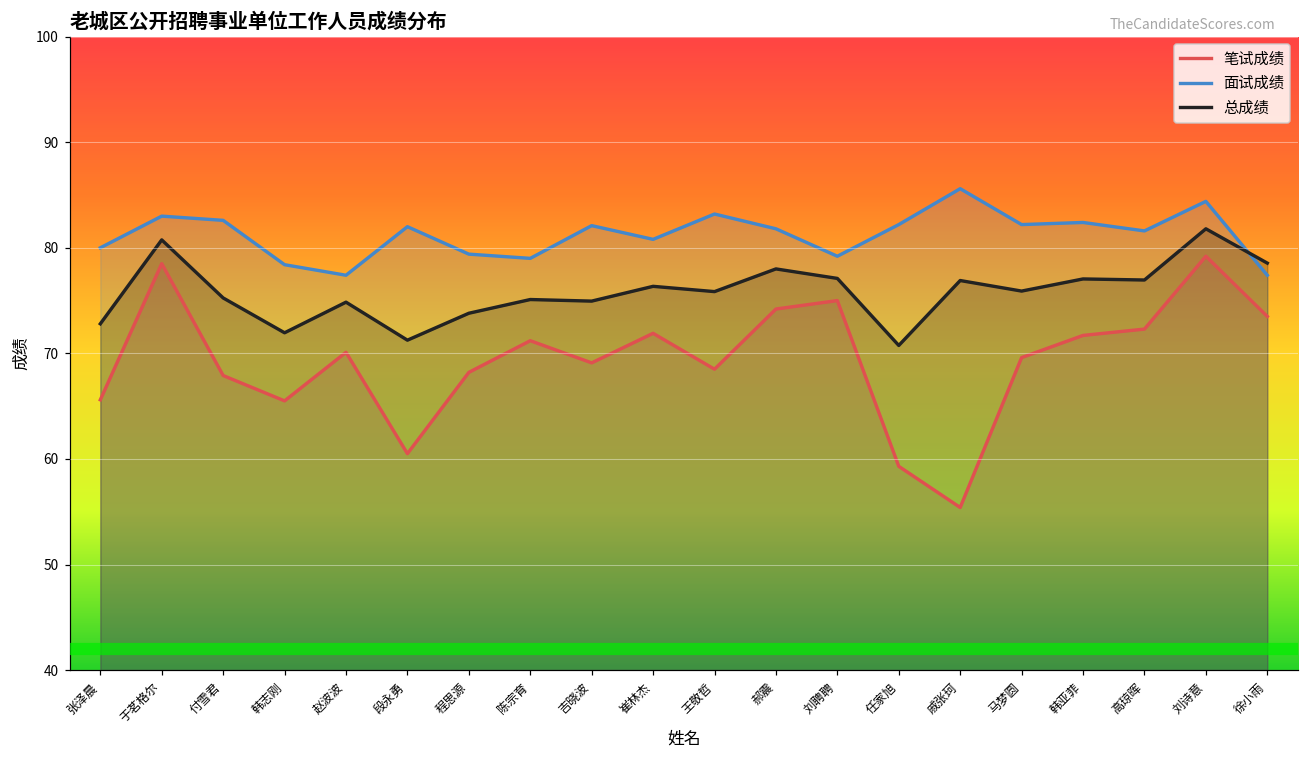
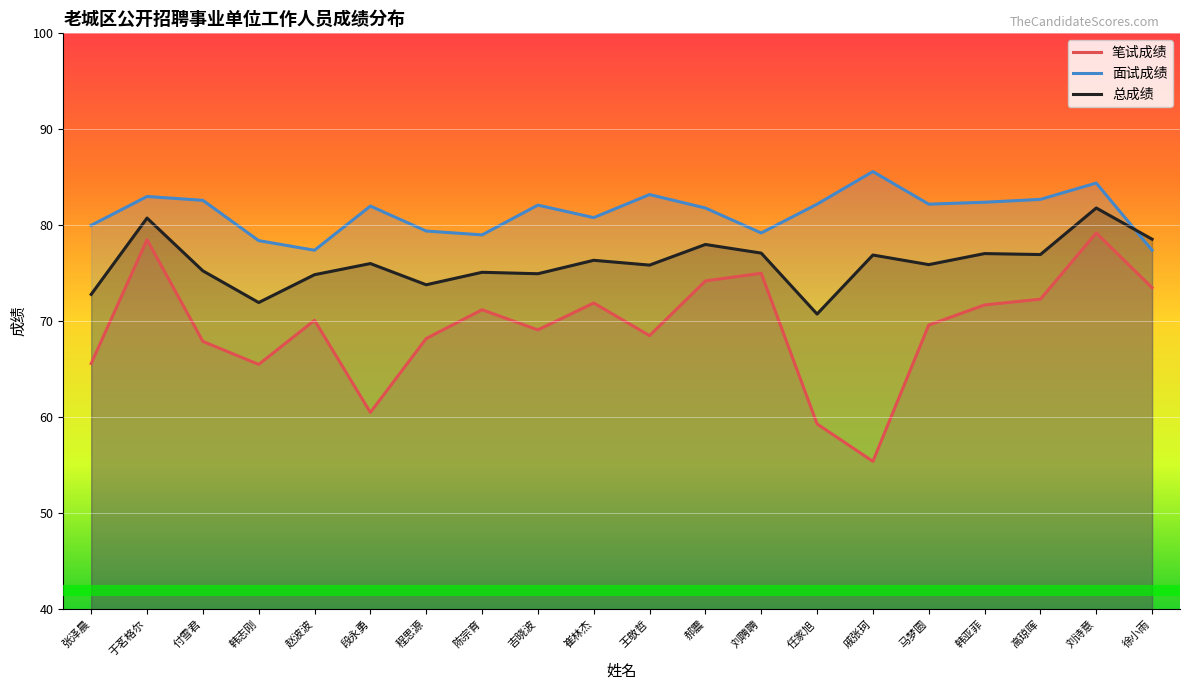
  {
    "笔试成绩": {
      "张泽晨": 66,
      "于茗格尔": 79,
      "付雪君": 68,
      "韩志刚": 66,
      "赵波波": 70,
      "段永勇": 61,
      "程思源": 68,
      "陈宗育": 71,
      "吉晓波": 69,
      "崔林杰": 72,
      "王敬哲": 69,
      "郝震": 74,
      "刘聘聘": 75,
      "任家旭": 59,
      "戚张珂": 55,
      "马梦圆": 70,
      "韩亚菲": 72,
      "高琼晖": 72,
      "刘诗意": 79,
      "徐小雨": 74
    },
    "面试成绩": {
      "张泽晨": 80,
      "于茗格尔": 83,
      "付雪君": 83,
      "韩志刚": 78,
      "赵波波": 77,
      "段永勇": 82,
      "程思源": 79,
      "陈宗育": 79,
      "吉晓波": 82,
      "崔林杰": 81,
      "王敬哲": 83,
      "郝震": 82,
      "刘聘聘": 79,
      "任家旭": 82,
      "戚张珂": 86,
      "马梦圆": 82,
      "韩亚菲": 82,
-     "高琼晖": 82,
+     "高琼晖": 83,
      "刘诗意": 84,
      "徐小雨": 77
    },
    "总成绩": {
      "张泽晨": 73,
      "于茗格尔": 81,
      "付雪君": 75,
      "韩志刚": 72,
      "赵波波": 75,
-     "段永勇": 71,
+     "段永勇": 76,
      "程思源": 74,
      "陈宗育": 75,
      "吉晓波": 75,
      "崔林杰": 76,
      "王敬哲": 76,
      "郝震": 78,
      "刘聘聘": 77,
      "任家旭": 71,
      "戚张珂": 77,
      "马梦圆": 76,
      "韩亚菲": 77,
      "高琼晖": 77,
      "刘诗意": 82,
      "徐小雨": 79
    }
  }
